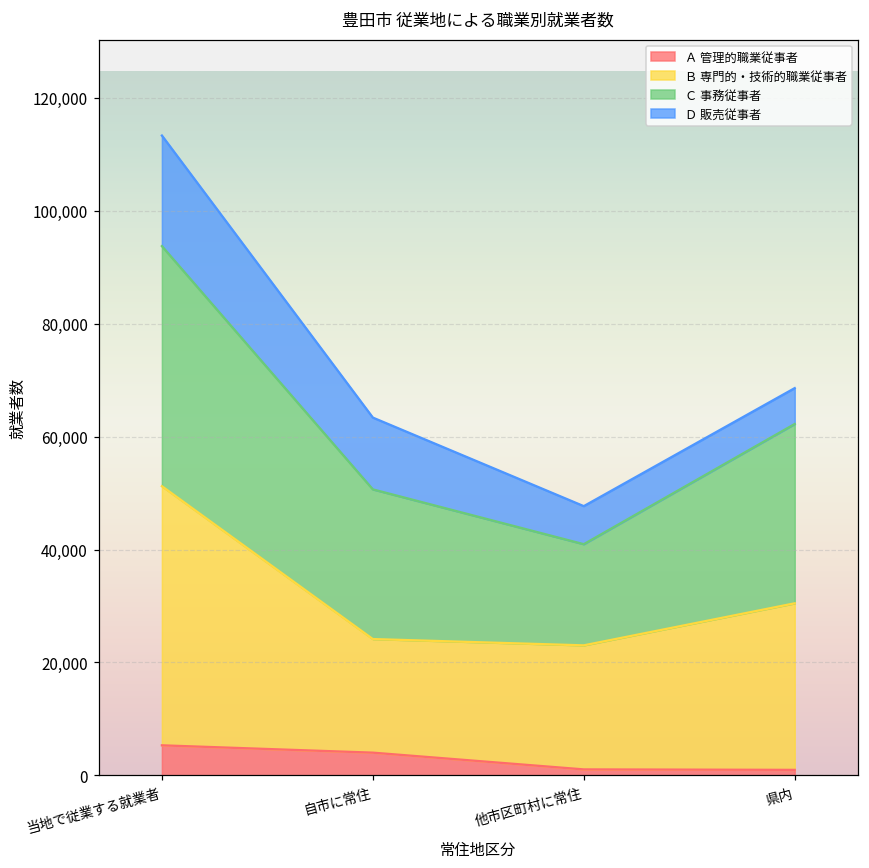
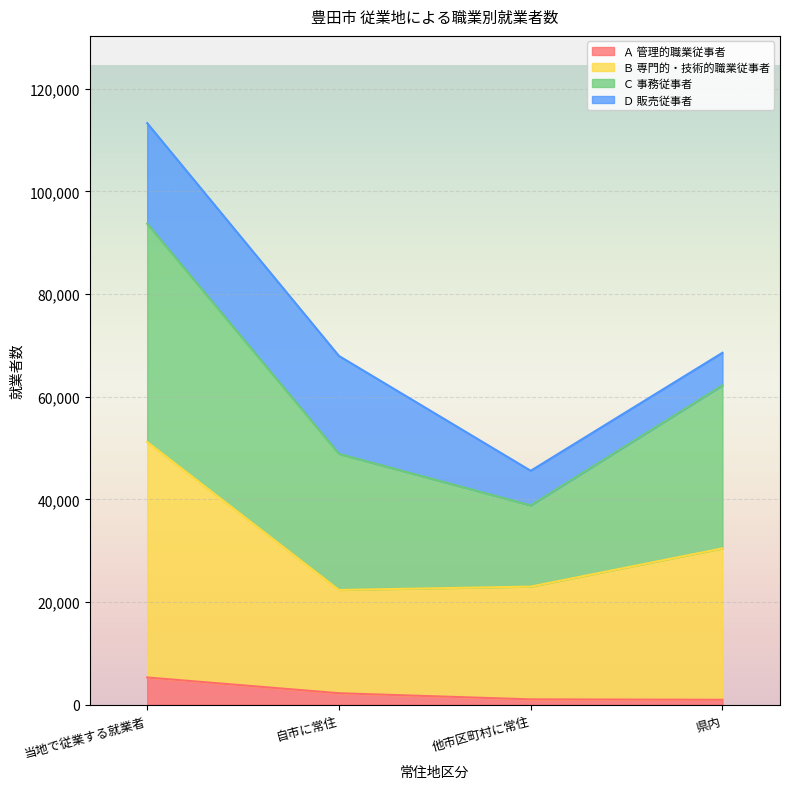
  {
    "Ａ 管理的職業従事者": {
      "当地で従業する就業者": "5,000",
-     "自市に常住": "4,000",
+     "自市に常住": "2,000",
      "他市区町村に常住": "1,000",
      "県内": "1,000"
    },
    "Ｂ 専門的・技術的職業従事者": {
      "当地で従業する就業者": "46,000",
      "自市に常住": "20,000",
      "他市区町村に常住": "22,000",
      "県内": "29,000"
    },
    "Ｃ 事務従事者": {
      "当地で従業する就業者": "43,000",
      "自市に常住": "27,000",
-     "他市区町村に常住": "18,000",
+     "他市区町村に常住": "16,000",
      "県内": "32,000"
    },
    "Ｄ 販売従事者": {
      "当地で従業する就業者": "20,000",
-     "自市に常住": "13,000",
+     "自市に常住": "19,000",
      "他市区町村に常住": "7,000",
      "県内": "6,000"
    }
  }
